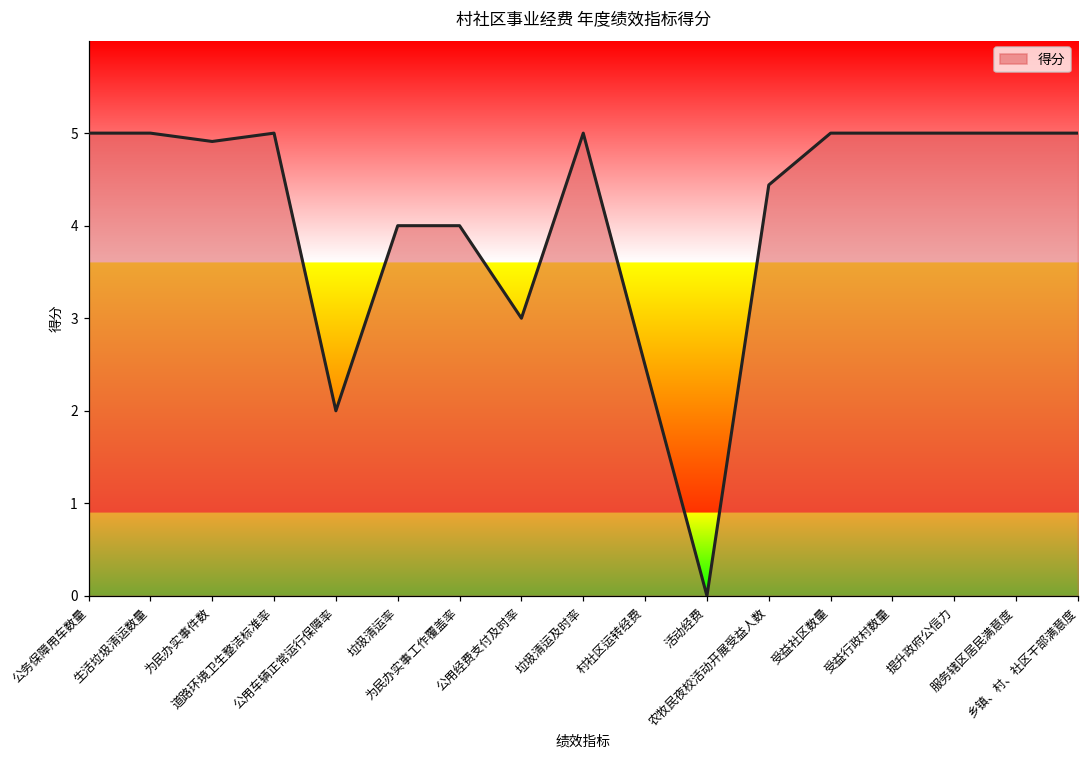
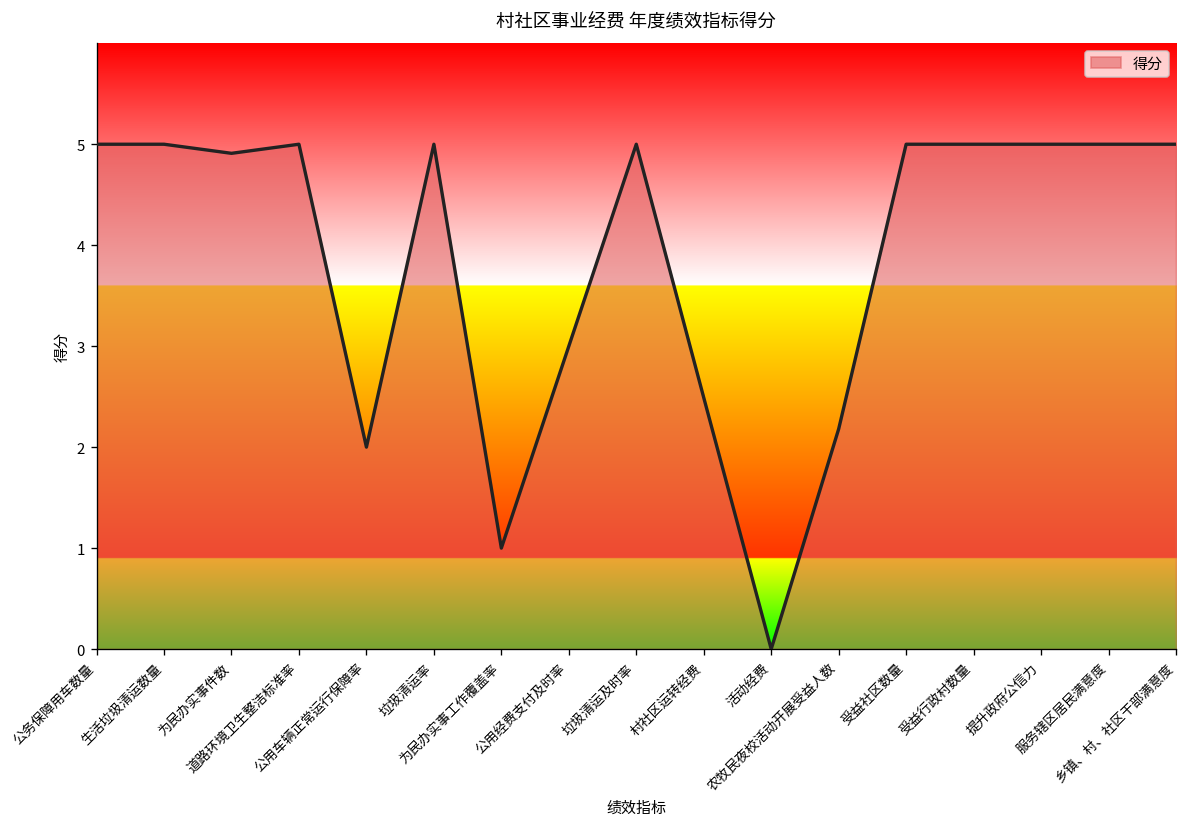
  {
    "公务保障用车数量": 5.0,
    "生活垃圾清运数量": 5.0,
    "为民办实事件数": 4.9,
    "道路环境卫生整洁标准率": 5.0,
    "公用车辆正常运行保障率": 2.0,
-   "垃圾清运率": 4,
-   "为民办实事工作覆盖率": 4,
+   "垃圾清运率": 5,
+   "为民办实事工作覆盖率": 1,
    "公用经费支付及时率": 3.0,
    "垃圾清运及时率": 5.0,
    "村社区运转经费": 2.5,
    "活动经费": 0.0,
-   "农牧民夜校活动开展受益人数": 4.4,
+   "农牧民夜校活动开展受益人数": 2.2,
    "受益社区数量": 5.0,
    "受益行政村数量": 5.0,
    "提升政府公信力": 5.0,
    "服务辖区居民满意度": 5.0,
    "乡镇、村、社区干部满意度": 5.0
  }
